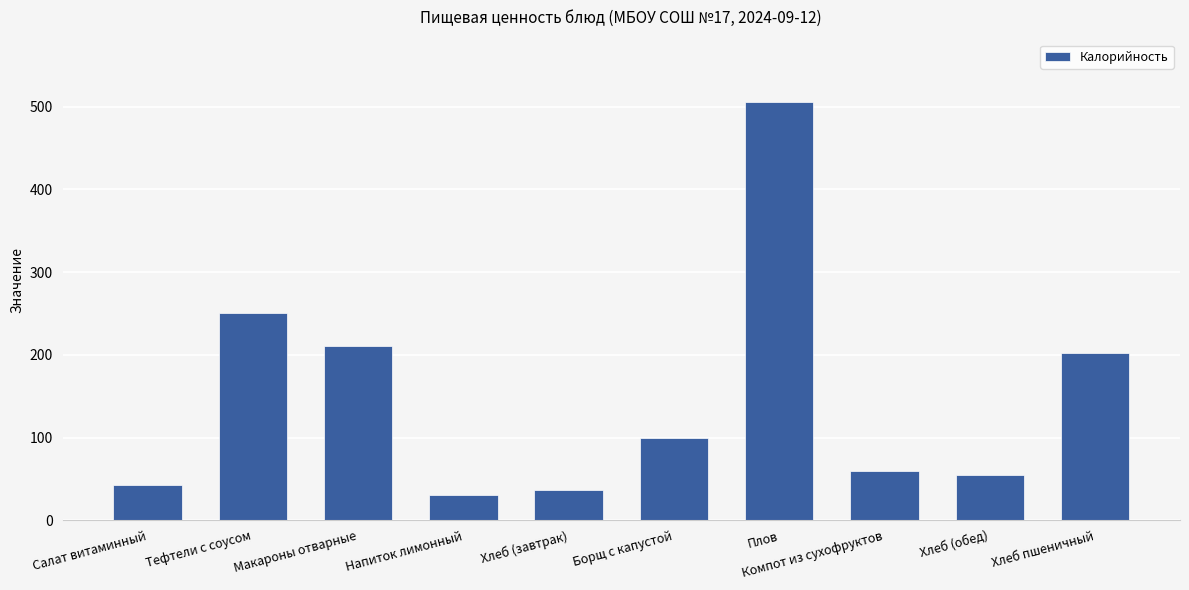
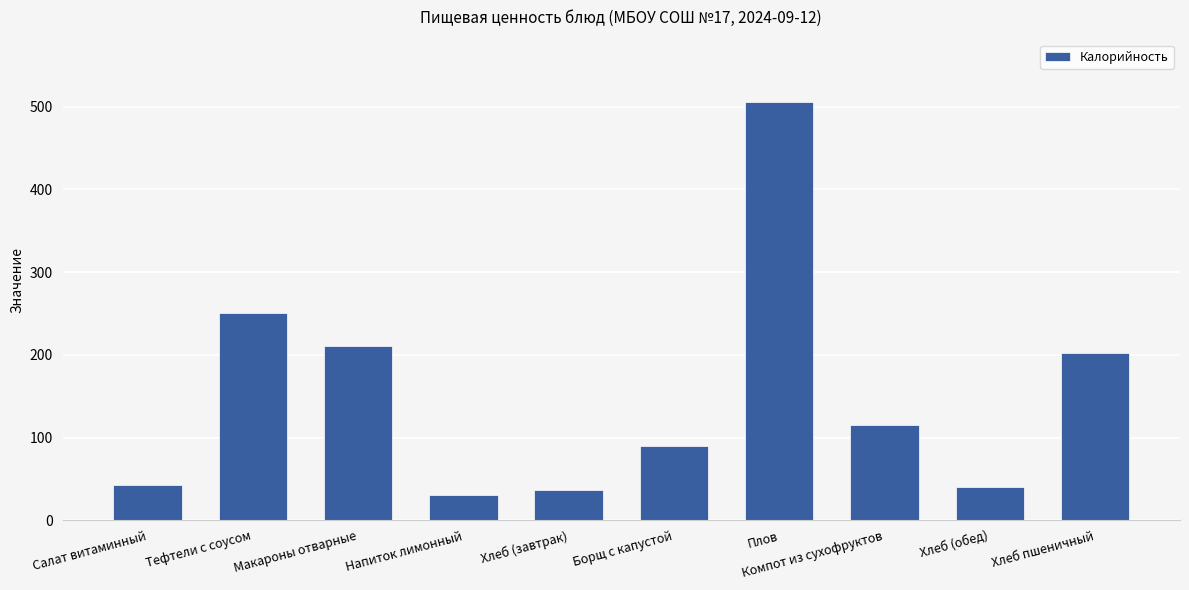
  {
    "Салат витаминный": 40,
    "Тефтели с соусом": 250,
    "Макароны отварные": 210,
    "Напиток лимонный": 30,
    "Хлеб (завтрак)": 40,
-   "Борщ с капустой": 100,
+   "Борщ с капустой": 90,
    "Плов": 510,
-   "Компот из сухофруктов": 60,
-   "Хлеб (обед)": 50,
+   "Компот из сухофруктов": 120,
+   "Хлеб (обед)": 40,
    "Хлеб пшеничный": 200
  }
